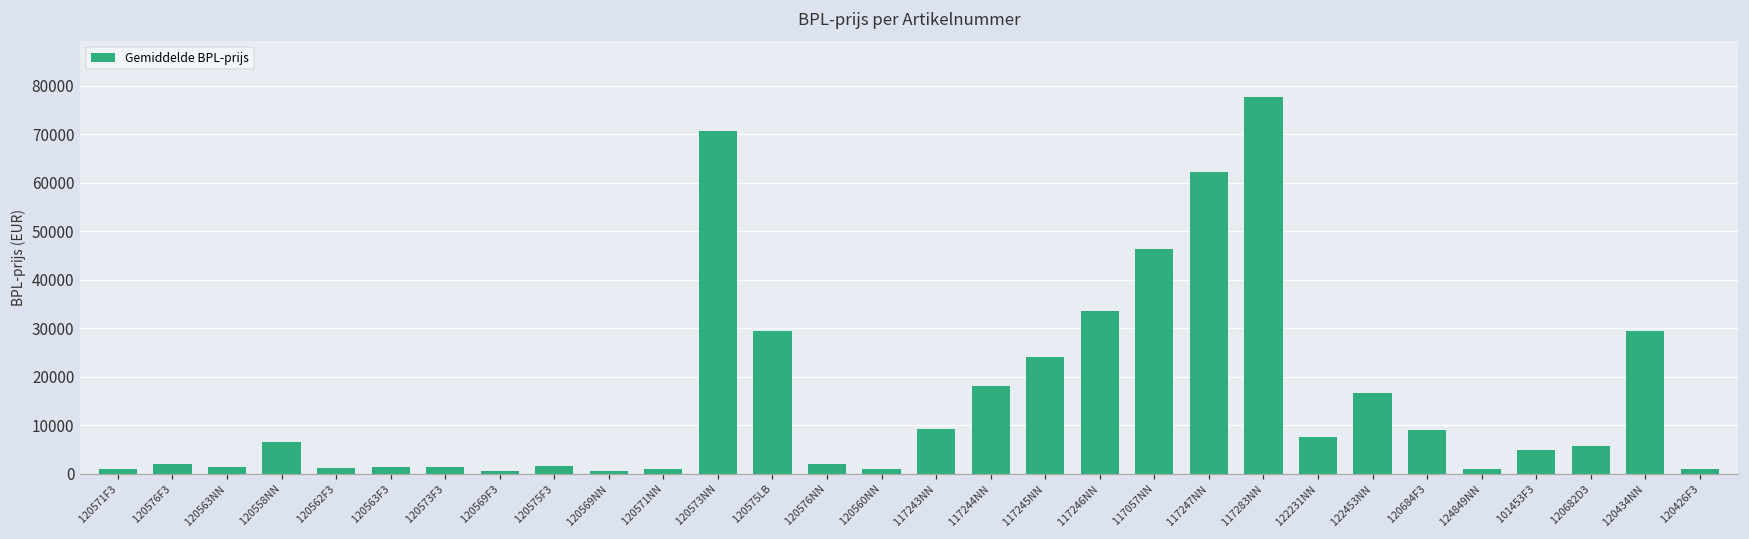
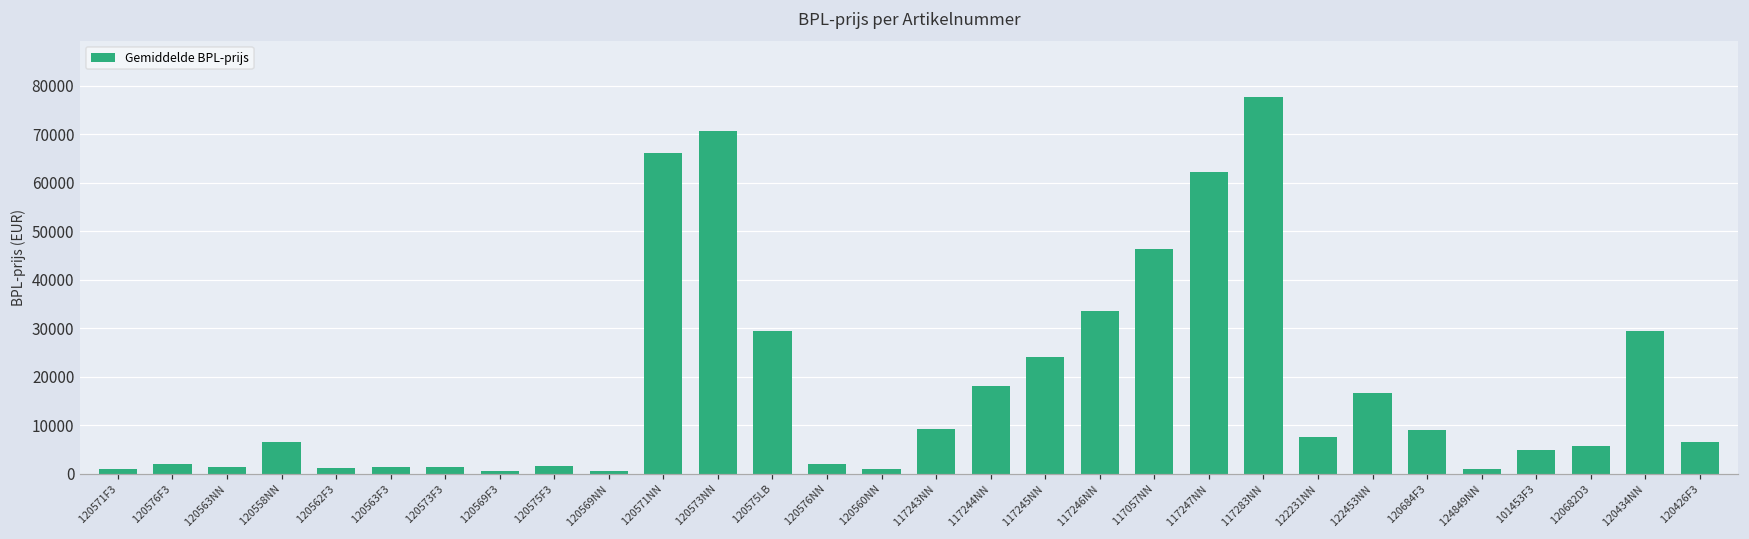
  {
    "120571F3": 1000,
    "120576F3": 2000,
    "120563NN": 1000,
    "120558NN": 6000,
    "120562F3": 1000,
    "120563F3": 1000,
    "120573F3": 1000,
    "120569F3": 1000,
    "120575F3": 2000,
    "120569NN": 1000,
-   "120571NN": 1000,
+   "120571NN": 66000,
    "120573NN": 71000,
    "120575LB": 29000,
    "120576NN": 2000,
    "120560NN": 1000,
    "117243NN": 9000,
    "117244NN": 18000,
    "117245NN": 24000,
    "117246NN": 34000,
    "117057NN": 46000,
    "117247NN": 62000,
    "117283NN": 78000,
    "122231NN": 8000,
    "122453NN": 17000,
    "120684F3": 9000,
    "124849NN": 1000,
    "101453F3": 5000,
    "120682D3": 6000,
    "120434NN": 30000,
-   "120426F3": 1000
+   "120426F3": 7000
  }
